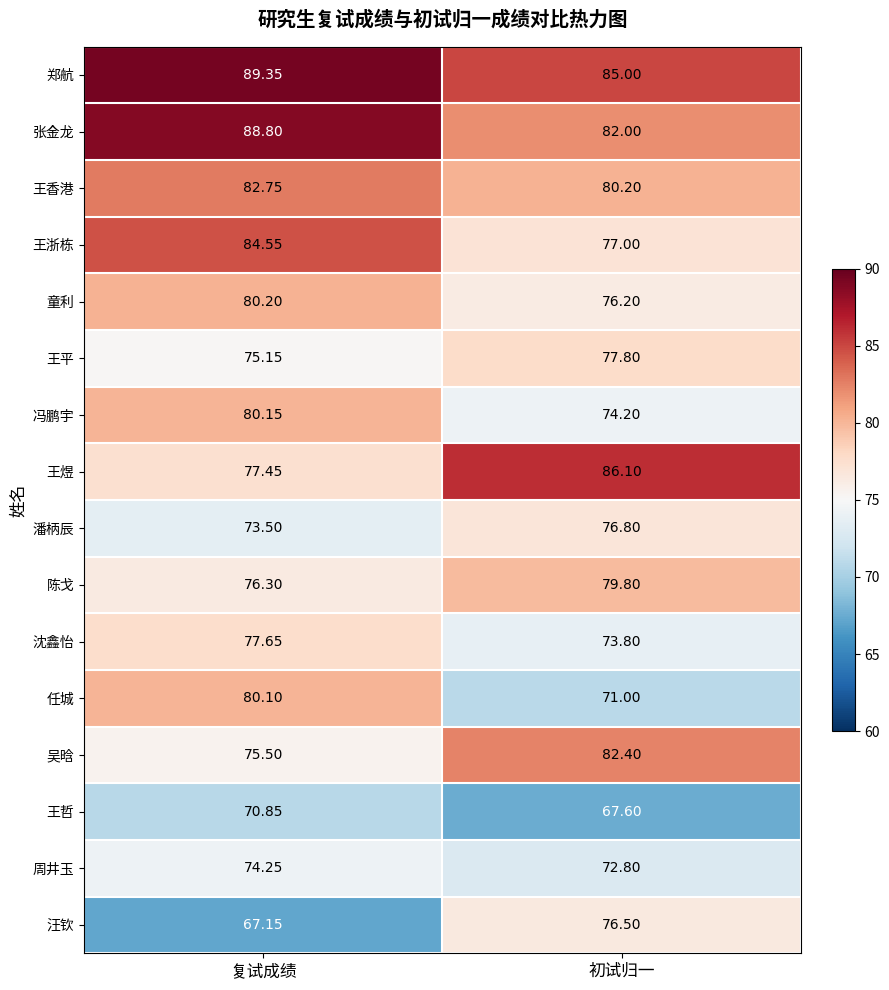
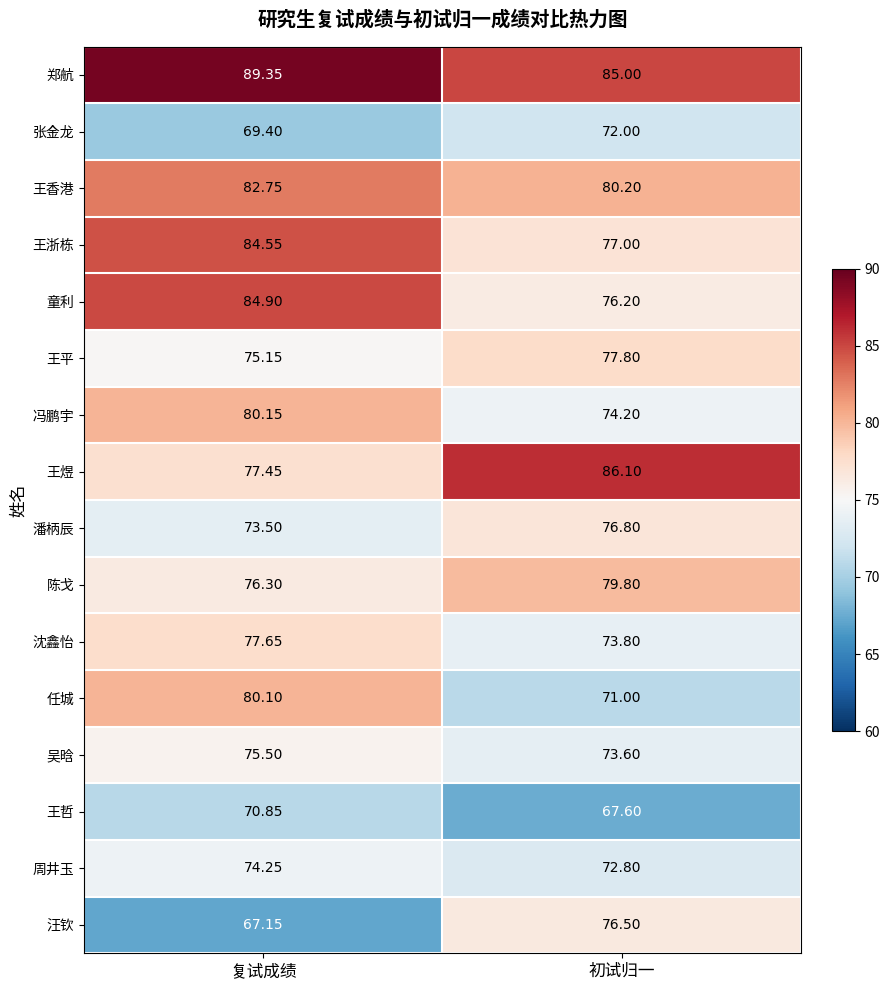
  {
    "郑航": {
      "复试成绩": 89.35,
      "初试归一": 85.00
    },
    "张金龙": {
-     "复试成绩": 88.80,
-     "初试归一": 82.00
+     "复试成绩": 69.40,
+     "初试归一": 72.00
    },
    "王香港": {
      "复试成绩": 82.75,
      "初试归一": 80.20
    },
    "王浙栋": {
      "复试成绩": 84.55,
      "初试归一": 77.00
    },
    "童利": {
-     "复试成绩": 80.20,
+     "复试成绩": 84.90,
      "初试归一": 76.20
    },
    "王平": {
      "复试成绩": 75.15,
      "初试归一": 77.80
    },
    "冯鹏宇": {
      "复试成绩": 80.15,
      "初试归一": 74.20
    },
    "王煜": {
      "复试成绩": 77.45,
      "初试归一": 86.10
    },
    "潘柄辰": {
      "复试成绩": 73.50,
      "初试归一": 76.80
    },
    "陈戈": {
      "复试成绩": 76.30,
      "初试归一": 79.80
    },
    "沈鑫怡": {
      "复试成绩": 77.65,
      "初试归一": 73.80
    },
    "任城": {
      "复试成绩": 80.10,
      "初试归一": 71.00
    },
    "吴晗": {
      "复试成绩": 75.50,
-     "初试归一": 82.40
+     "初试归一": 73.60
    },
    "王哲": {
      "复试成绩": 70.85,
      "初试归一": 67.60
    },
    "周井玉": {
      "复试成绩": 74.25,
      "初试归一": 72.80
    },
    "汪钦": {
      "复试成绩": 67.15,
      "初试归一": 76.50
    }
  }
